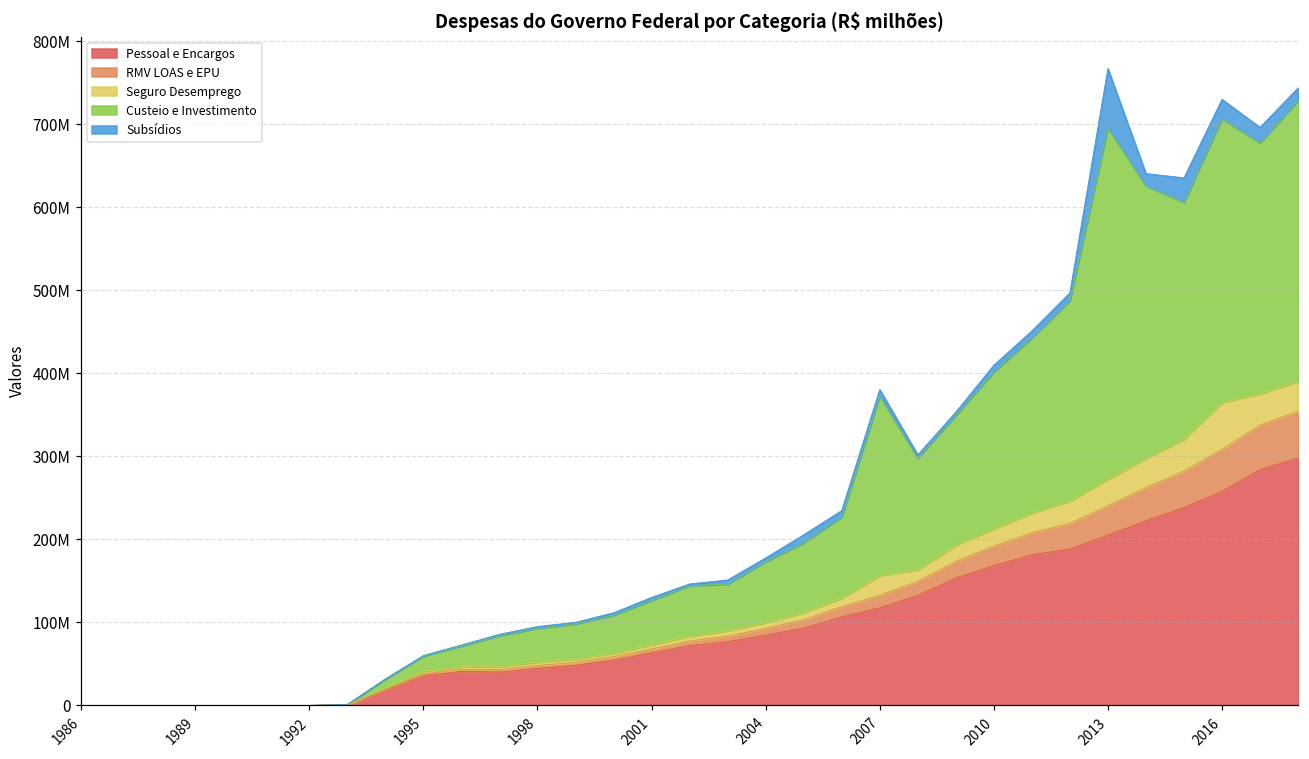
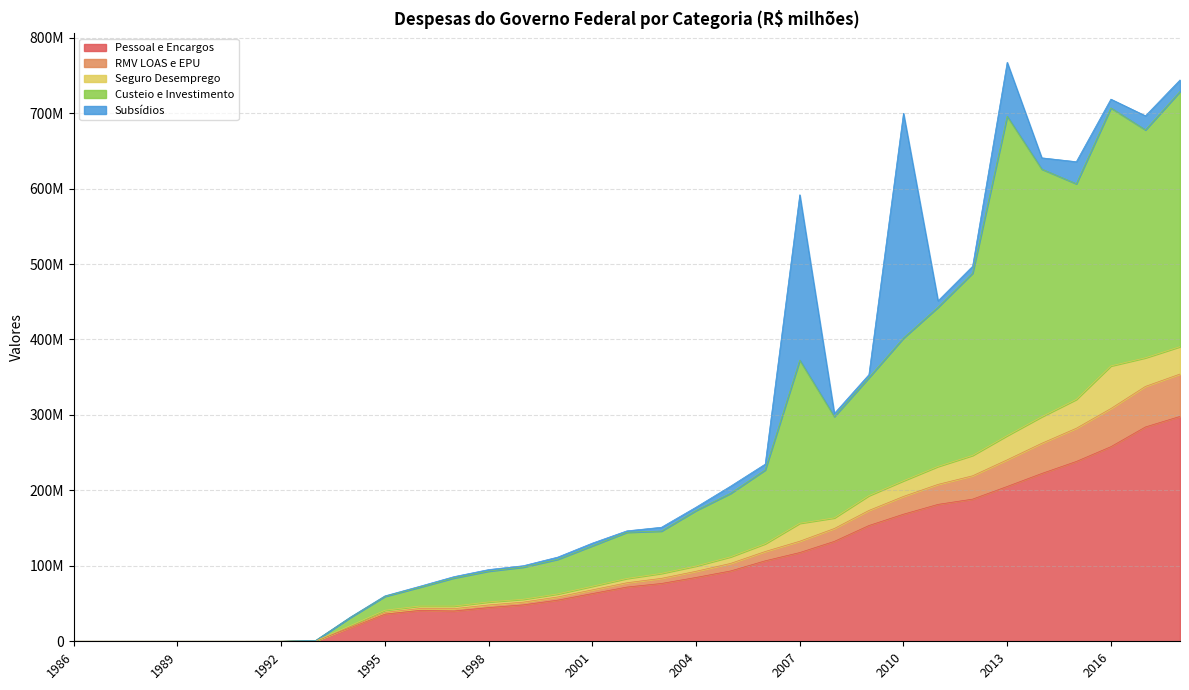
  {
    "Seguro Desemprego": {
      "1998": 0,
      "2001": 0,
      "2004": 10000000,
      "2007": 20000000,
      "2010": 20000000,
      "2013": 30000000,
      "2016": 60000000
    },
    "Custeio e Investimento": {
      "2001": 50000000,
      "2004": 70000000,
      "2007": 220000000,
      "2010": 190000000,
      "2013": 420000000,
      "2016": 340000000
    },
    "Subsídios": {
      "2001": 0,
      "2004": 0,
-     "2007": 10000000,
-     "2010": 10000000,
+     "2007": 220000000,
+     "2010": 300000000,
      "2013": 70000000,
-     "2016": 20000000
+     "2016": 10000000
    }
  }
